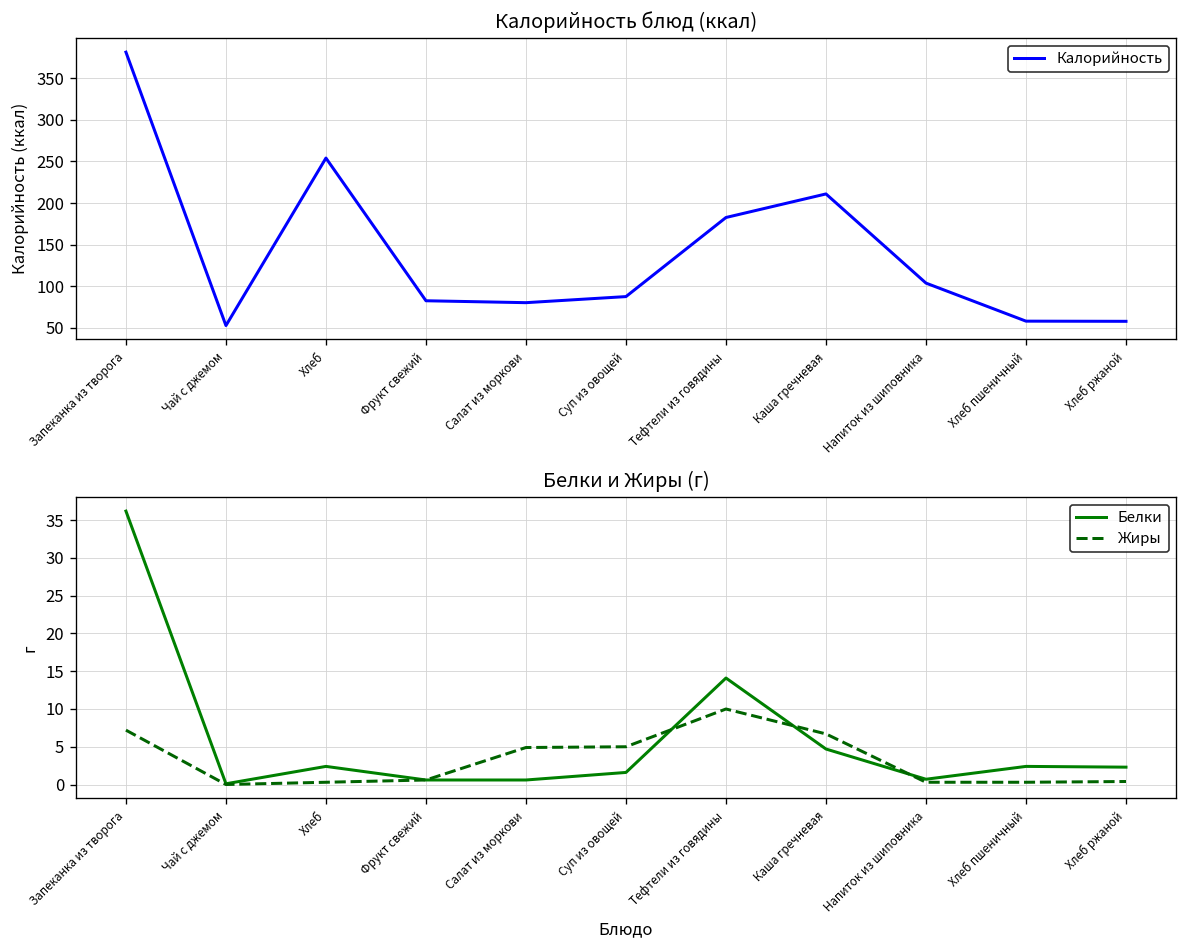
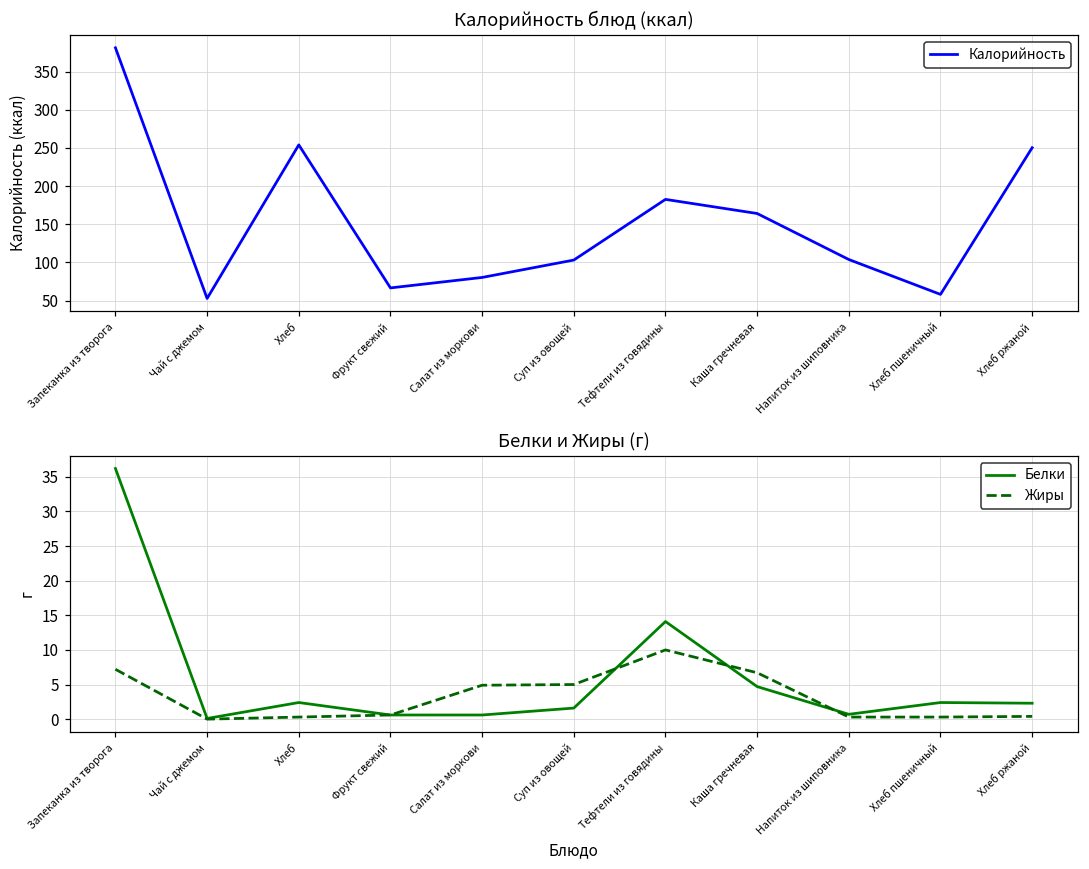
  {
    "Калорийность блюд (ккал)": {
      "Запеканка из творога": 380,
      "Чай с джемом": 50,
      "Хлеб": 250,
-     "Фрукт свежий": 80,
+     "Фрукт свежий": 70,
      "Салат из моркови": 80,
-     "Суп из овощей": 90,
+     "Суп из овощей": 100,
      "Тефтели из говядины": 180,
-     "Каша гречневая": 210,
+     "Каша гречневая": 160,
      "Напиток из шиповника": 100,
      "Хлеб пшеничный": 60,
-     "Хлеб ржаной": 60
+     "Хлеб ржаной": 250
    }
  }
